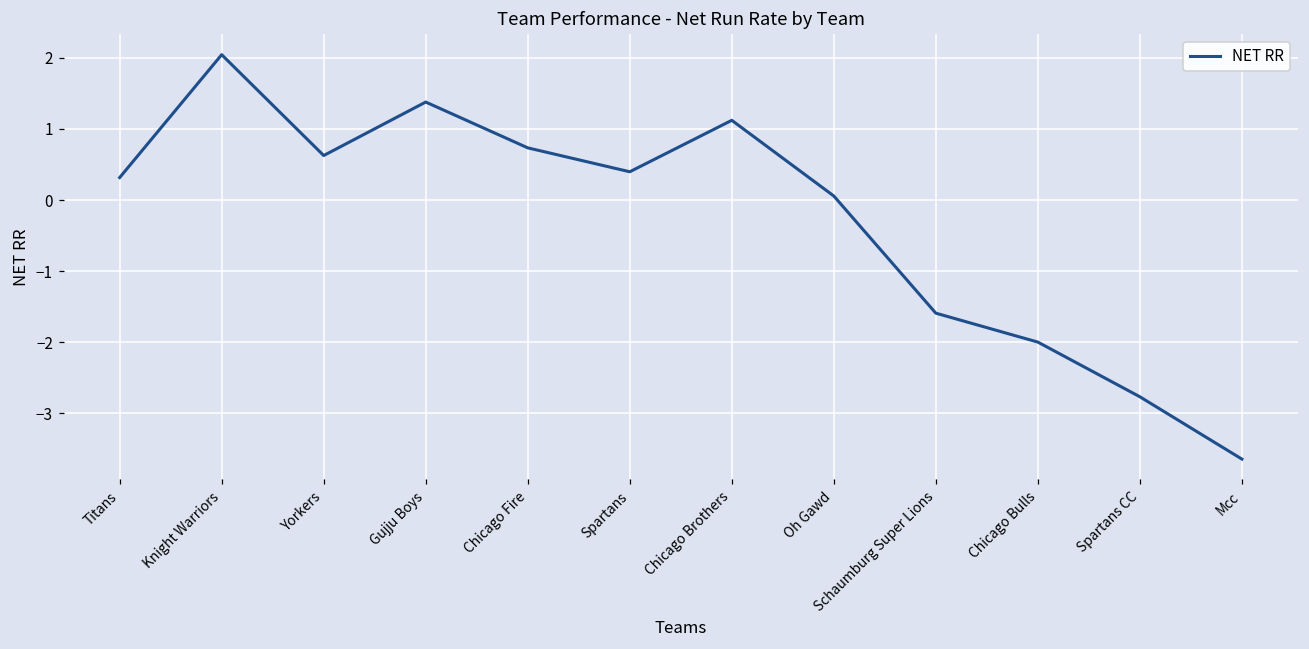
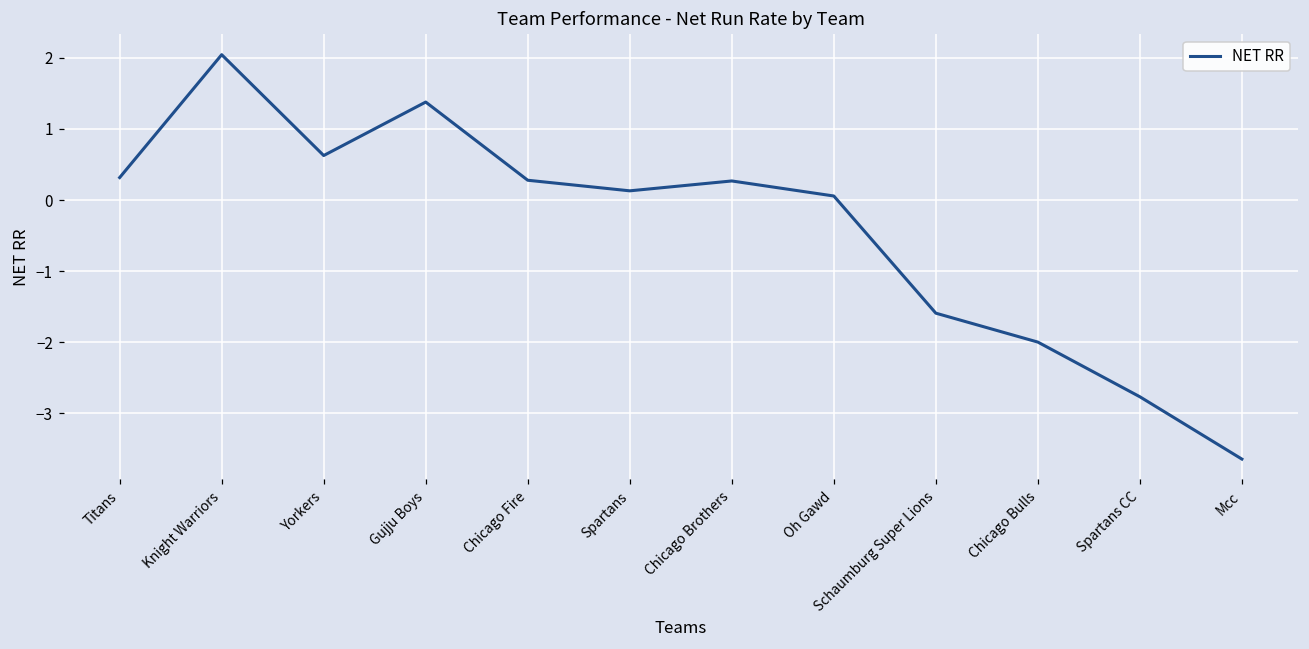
  {
    "Titans": 0.3,
    "Knight Warriors": 2.0,
    "Yorkers": 0.6,
    "Gujju Boys": 1.4,
-   "Chicago Fire": 0.7,
-   "Spartans": 0.4,
-   "Chicago Brothers": 1.1,
+   "Chicago Fire": 0.3,
+   "Spartans": 0.1,
+   "Chicago Brothers": 0.3,
    "Oh Gawd": 0.1,
    "Schaumburg Super Lions": -1.6,
    "Chicago Bulls": -2.0,
    "Spartans CC": -2.8,
    "Mcc": -3.6
  }
